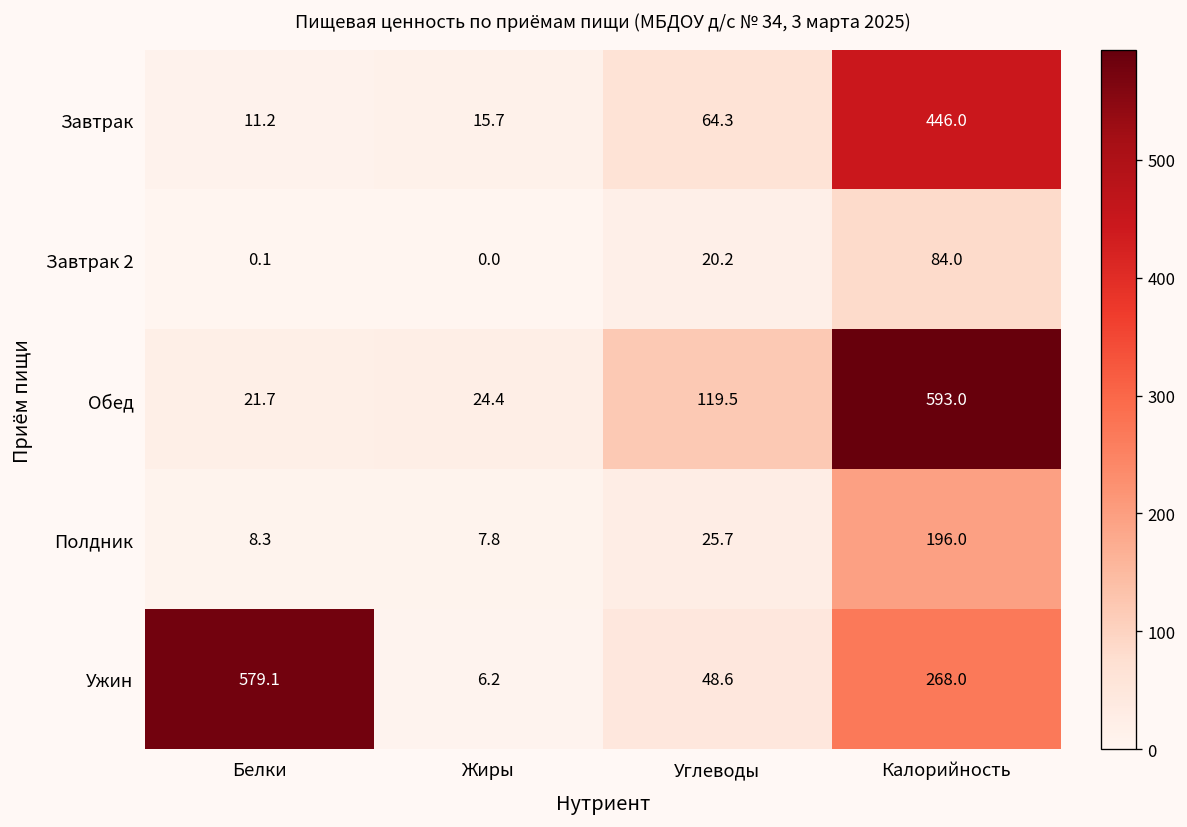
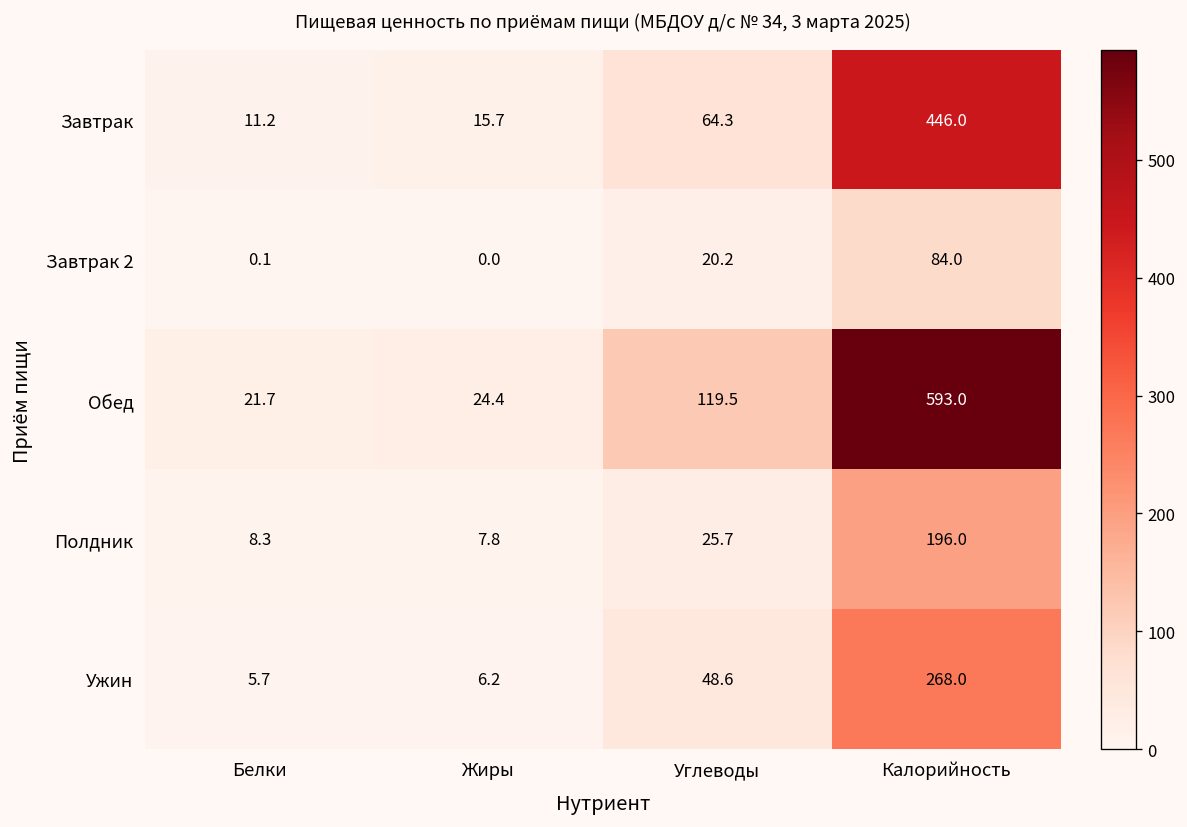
  {
    "Завтрак": {
      "Белки": 11.2,
      "Жиры": 15.7,
      "Углеводы": 64.3,
      "Калорийность": 446.0
    },
    "Завтрак 2": {
      "Белки": 0.1,
      "Жиры": 0.0,
      "Углеводы": 20.2,
      "Калорийность": 84.0
    },
    "Обед": {
      "Белки": 21.7,
      "Жиры": 24.4,
      "Углеводы": 119.5,
      "Калорийность": 593.0
    },
    "Полдник": {
      "Белки": 8.3,
      "Жиры": 7.8,
      "Углеводы": 25.7,
      "Калорийность": 196.0
    },
    "Ужин": {
-     "Белки": 579.1,
+     "Белки": 5.7,
      "Жиры": 6.2,
      "Углеводы": 48.6,
      "Калорийность": 268.0
    }
  }
